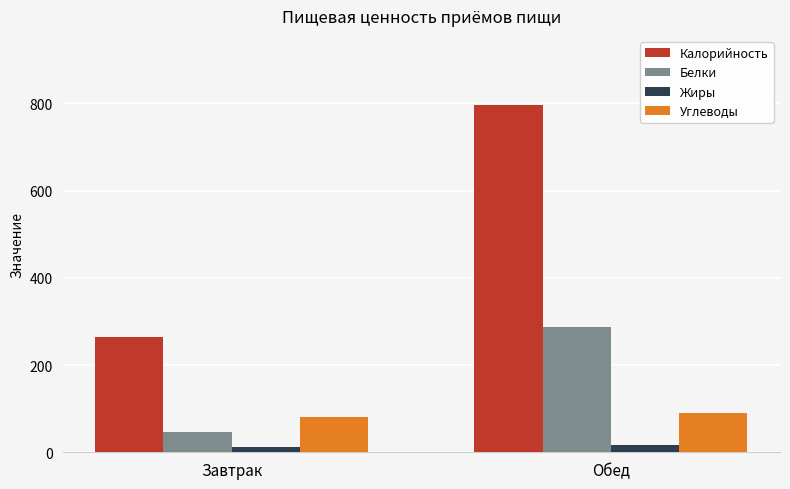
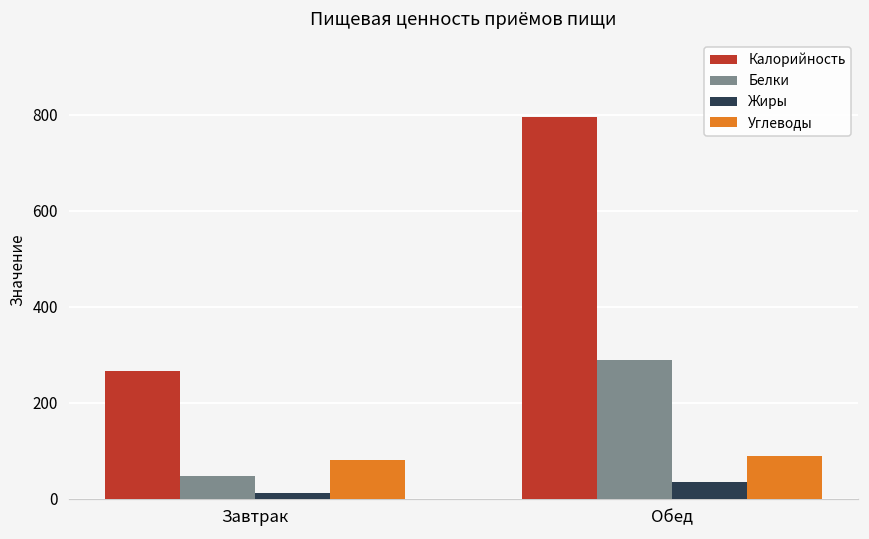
  {
    "Калорийность": {
      "Завтрак": 270,
      "Обед": 800
    },
    "Белки": {
      "Завтрак": 50,
      "Обед": 290
    },
    "Жиры": {
      "Завтрак": 10,
-     "Обед": 20
+     "Обед": 40
    },
    "Углеводы": {
      "Завтрак": 80,
      "Обед": 90
    }
  }
